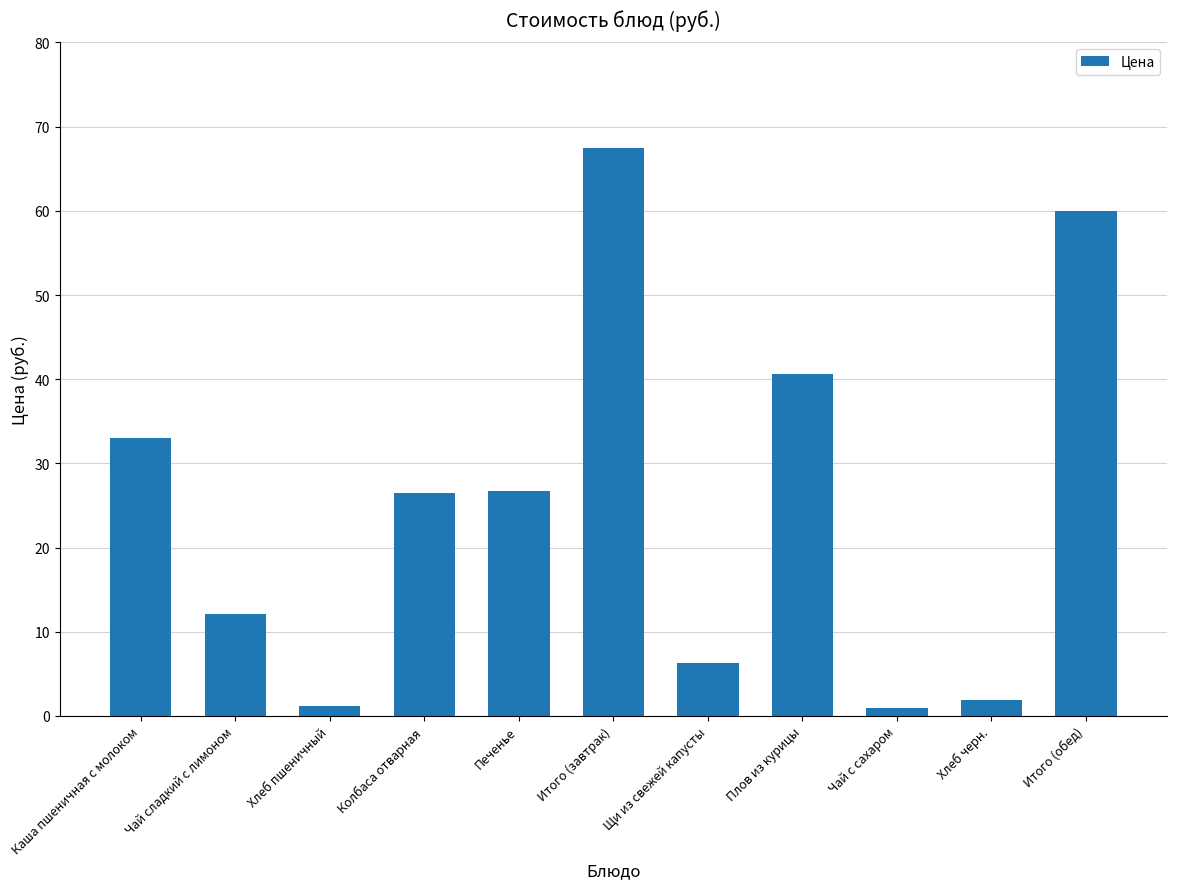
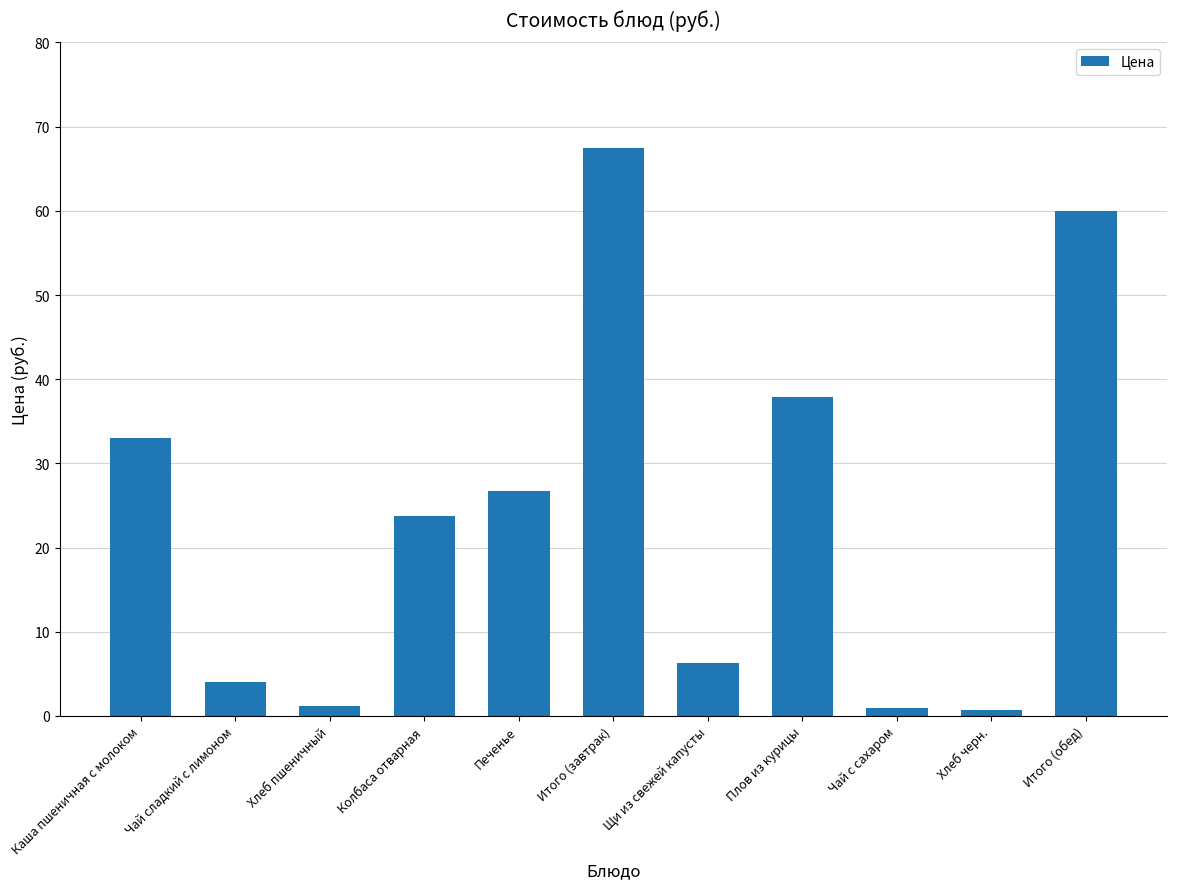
  {
    "Каша пшеничная с молоком": 33,
-   "Чай сладкий с лимоном": 12,
+   "Чай сладкий с лимоном": 4,
    "Хлеб пшеничный": 1,
-   "Колбаса отварная": 27,
+   "Колбаса отварная": 24,
    "Печенье": 27,
    "Итого (завтрак)": 67,
    "Щи из свежей капусты": 6,
-   "Плов из курицы": 41,
+   "Плов из курицы": 38,
    "Чай с сахаром": 1,
-   "Хлеб черн.": 2,
+   "Хлеб черн.": 1,
    "Итого (обед)": 60
  }
